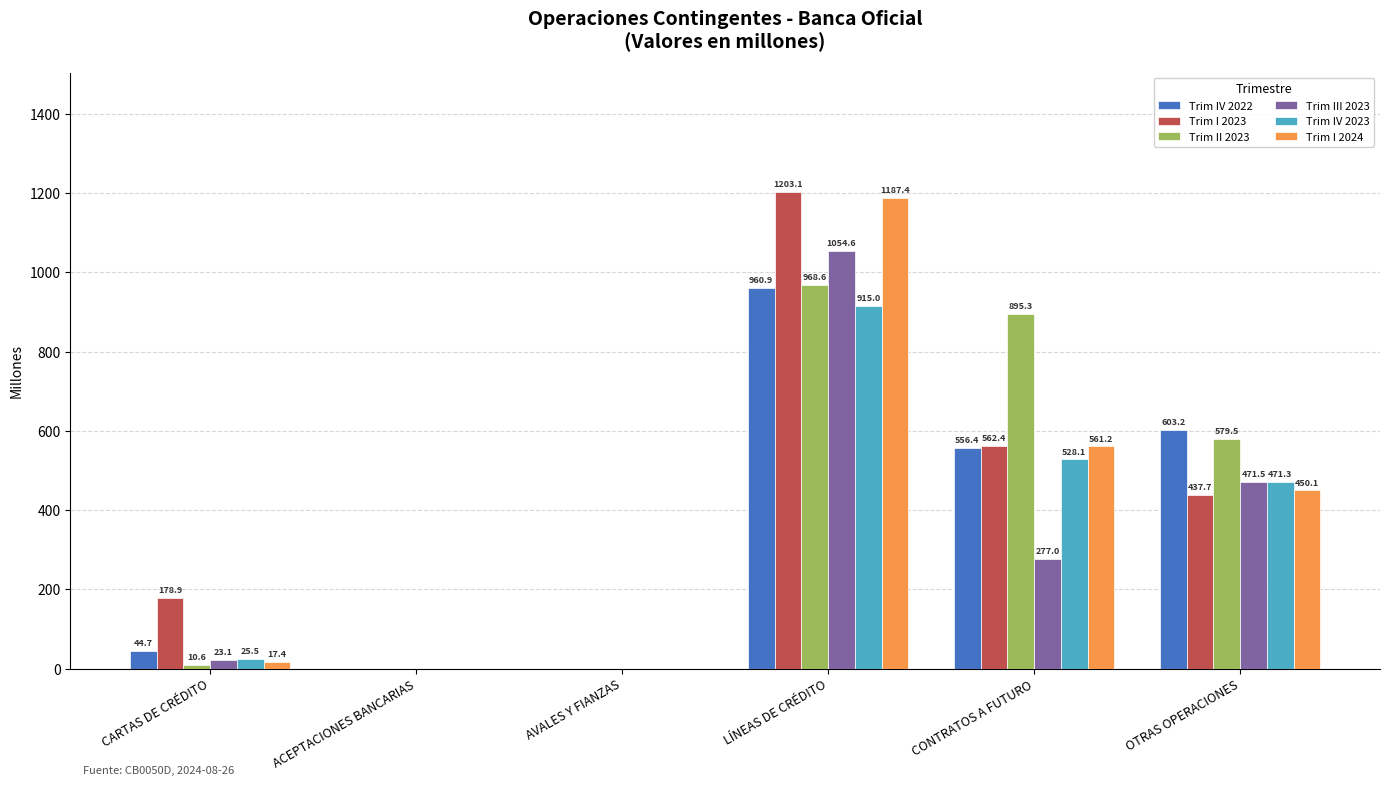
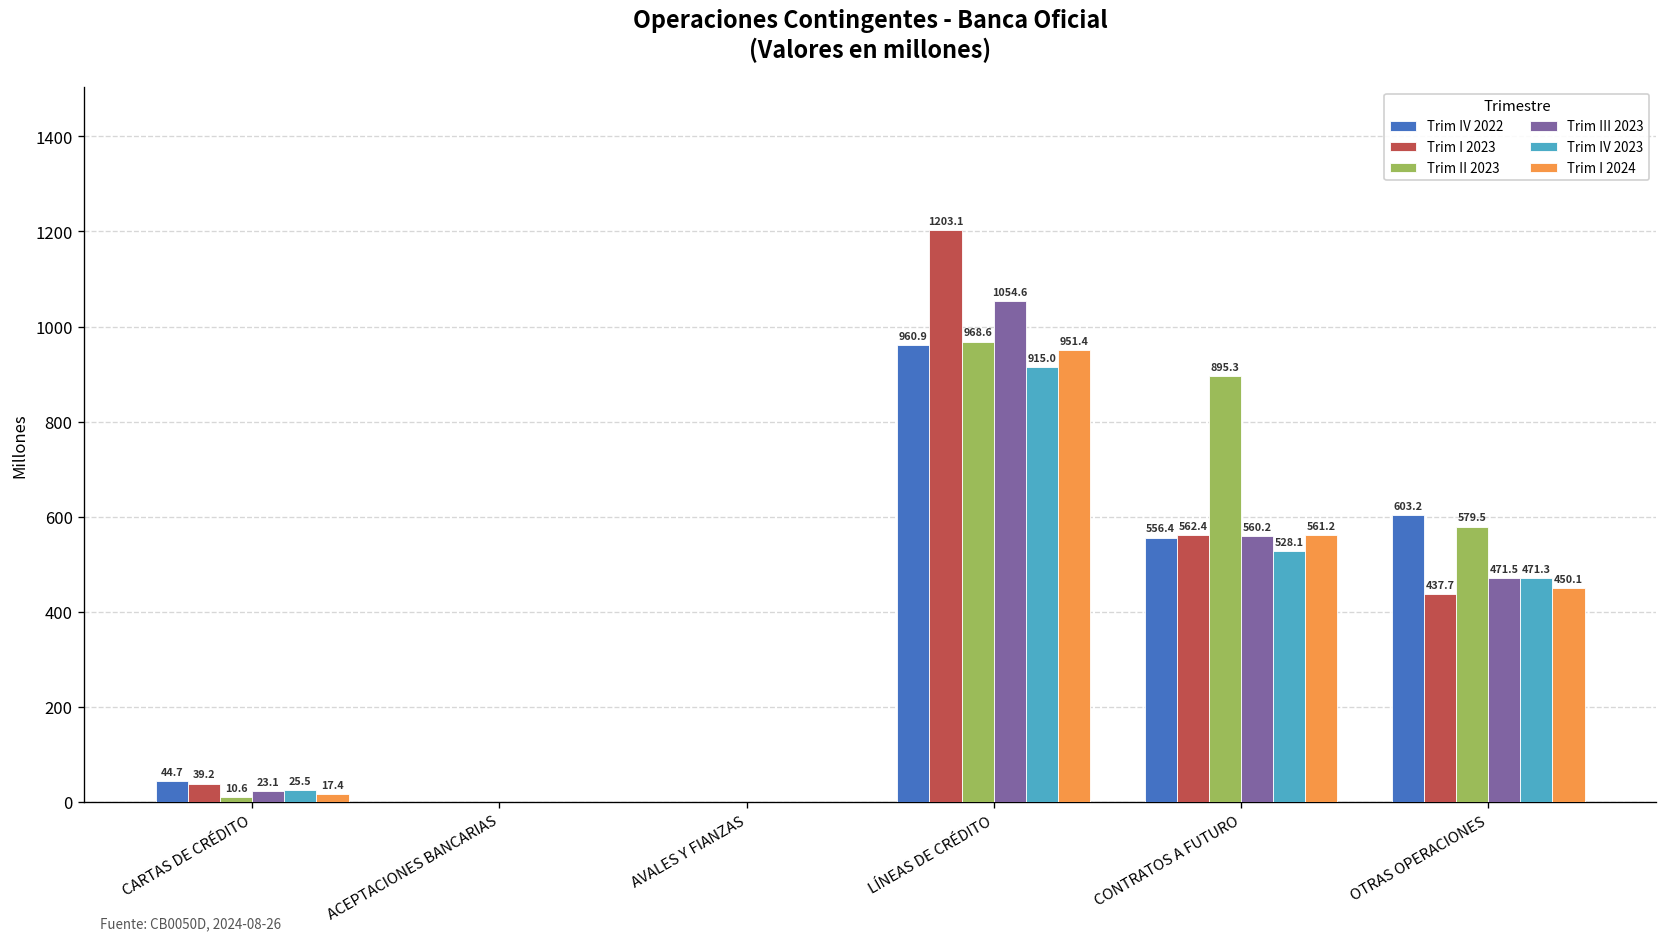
  {
    "Trim I 2023": {
-     "CARTAS DE CRÉDITO": 178.9,
+     "CARTAS DE CRÉDITO": 39.2,
      "LÍNEAS DE CRÉDITO": 1203.1,
      "CONTRATOS A FUTURO": 562.4,
      "OTRAS OPERACIONES": 437.7
    },
    "Trim II 2023": {
      "CARTAS DE CRÉDITO": 10.6,
      "LÍNEAS DE CRÉDITO": 968.6,
      "CONTRATOS A FUTURO": 895.3,
      "OTRAS OPERACIONES": 579.5
    },
    "Trim III 2023": {
      "CARTAS DE CRÉDITO": 23.1,
      "LÍNEAS DE CRÉDITO": 1054.6,
-     "CONTRATOS A FUTURO": 277.0,
+     "CONTRATOS A FUTURO": 560.2,
      "OTRAS OPERACIONES": 471.5
    },
    "Trim I 2024": {
      "CARTAS DE CRÉDITO": 17.4,
-     "LÍNEAS DE CRÉDITO": 1187.4,
+     "LÍNEAS DE CRÉDITO": 951.4,
      "CONTRATOS A FUTURO": 561.2,
      "OTRAS OPERACIONES": 450.1
    }
  }
